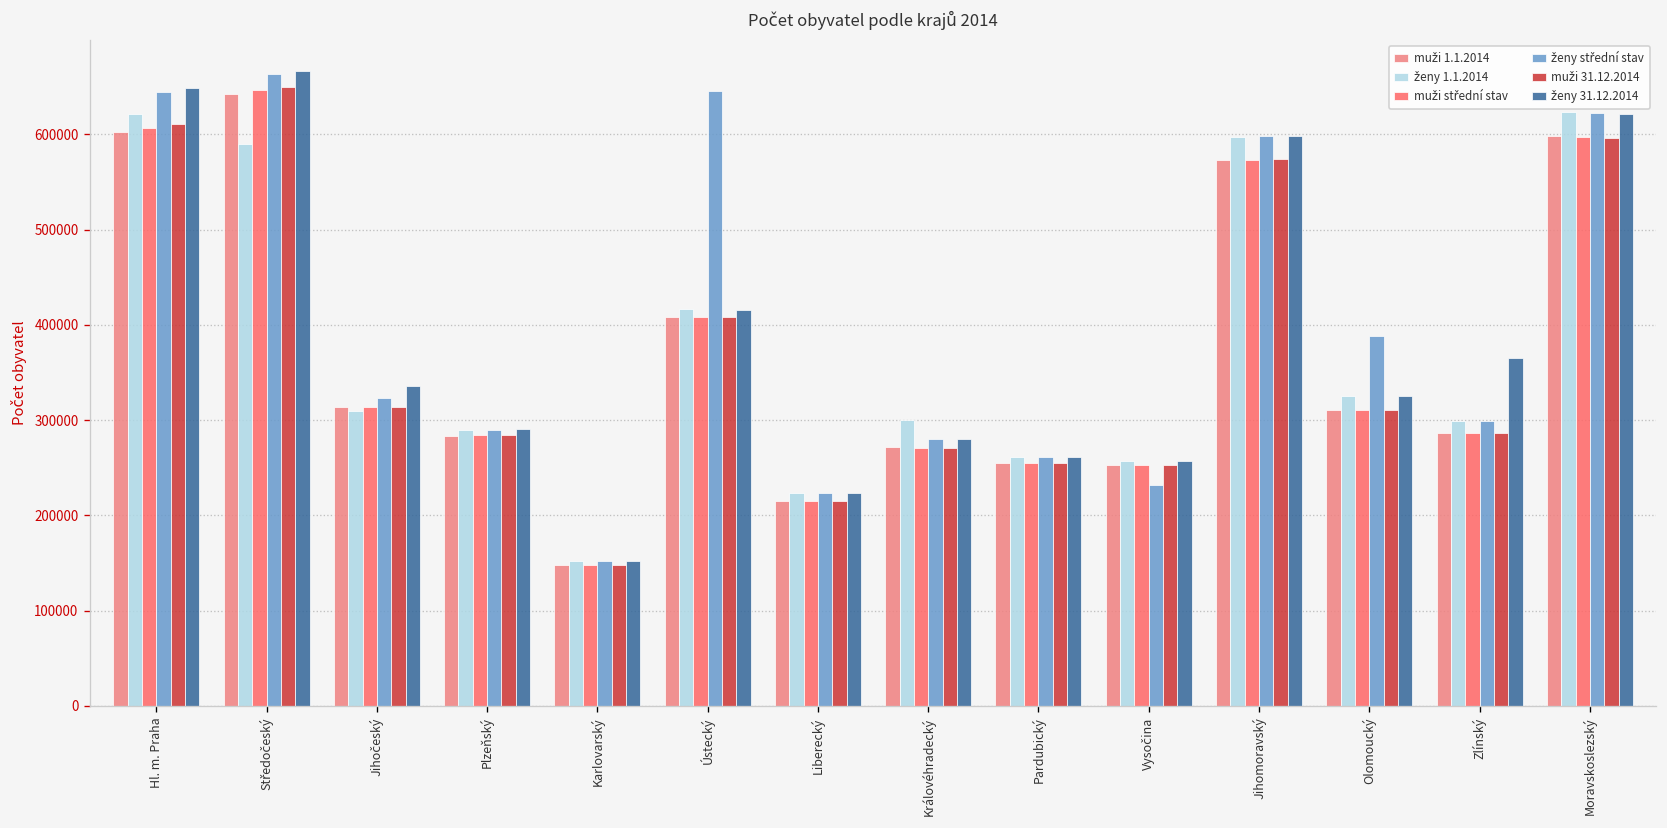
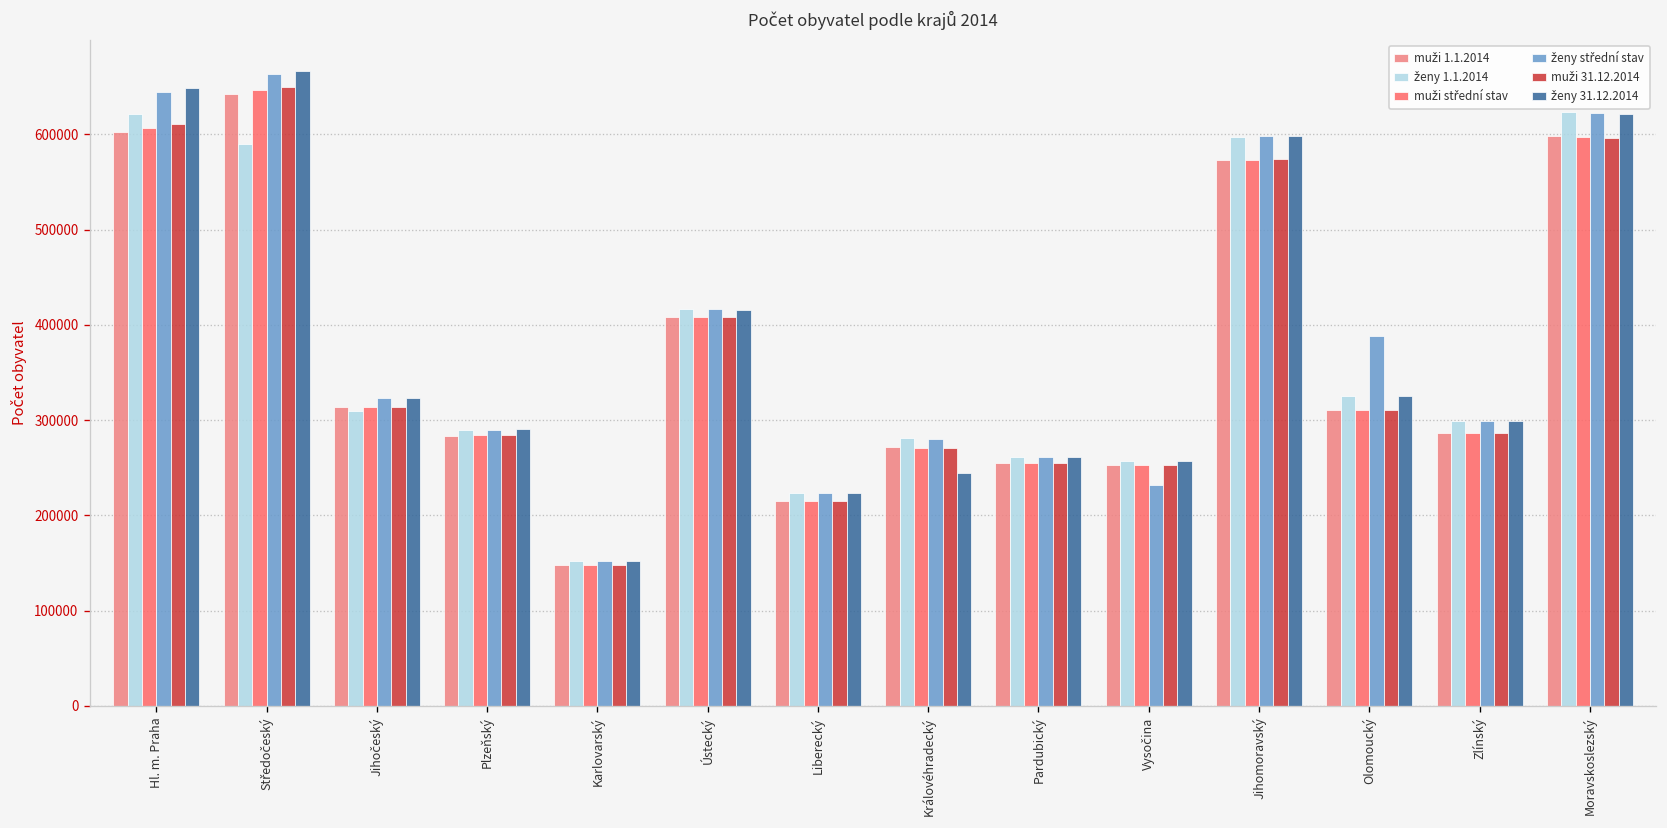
  {
    "ženy 1.1.2014": {
      "Hl. m. Praha": 620000,
      "Středočeský": 590000,
      "Jihočeský": 310000,
      "Plzeňský": 290000,
      "Karlovarský": 150000,
      "Ústecký": 420000,
      "Liberecký": 220000,
-     "Královéhradecký": 300000,
+     "Královéhradecký": 280000,
      "Pardubický": 260000,
      "Vysočina": 260000,
      "Jihomoravský": 600000,
      "Olomoucký": 330000,
      "Zlínský": 300000,
      "Moravskoslezský": 620000
    },
    "ženy střední stav": {
      "Hl. m. Praha": 640000,
      "Středočeský": 660000,
      "Jihočeský": 320000,
      "Plzeňský": 290000,
      "Karlovarský": 150000,
-     "Ústecký": 650000,
+     "Ústecký": 420000,
      "Liberecký": 220000,
      "Královéhradecký": 280000,
      "Pardubický": 260000,
      "Vysočina": 230000,
      "Jihomoravský": 600000,
      "Olomoucký": 390000,
      "Zlínský": 300000,
      "Moravskoslezský": 620000
    },
    "muži 31.12.2014": {
      "Hl. m. Praha": 610000,
      "Středočeský": 650000,
      "Jihočeský": 310000,
      "Plzeňský": 280000,
      "Karlovarský": 150000,
      "Ústecký": 410000,
      "Liberecký": 220000,
      "Královéhradecký": 270000,
      "Pardubický": 260000,
      "Vysočina": 250000,
      "Jihomoravský": 570000,
      "Olomoucký": 310000,
      "Zlínský": 290000,
      "Moravskoslezský": 600000
    },
    "ženy 31.12.2014": {
      "Hl. m. Praha": 650000,
      "Středočeský": 670000,
-     "Jihočeský": 340000,
+     "Jihočeský": 320000,
      "Plzeňský": 290000,
      "Karlovarský": 150000,
      "Ústecký": 420000,
      "Liberecký": 220000,
-     "Královéhradecký": 280000,
+     "Královéhradecký": 240000,
      "Pardubický": 260000,
      "Vysočina": 260000,
      "Jihomoravský": 600000,
      "Olomoucký": 320000,
-     "Zlínský": 370000,
+     "Zlínský": 300000,
      "Moravskoslezský": 620000
    }
  }
